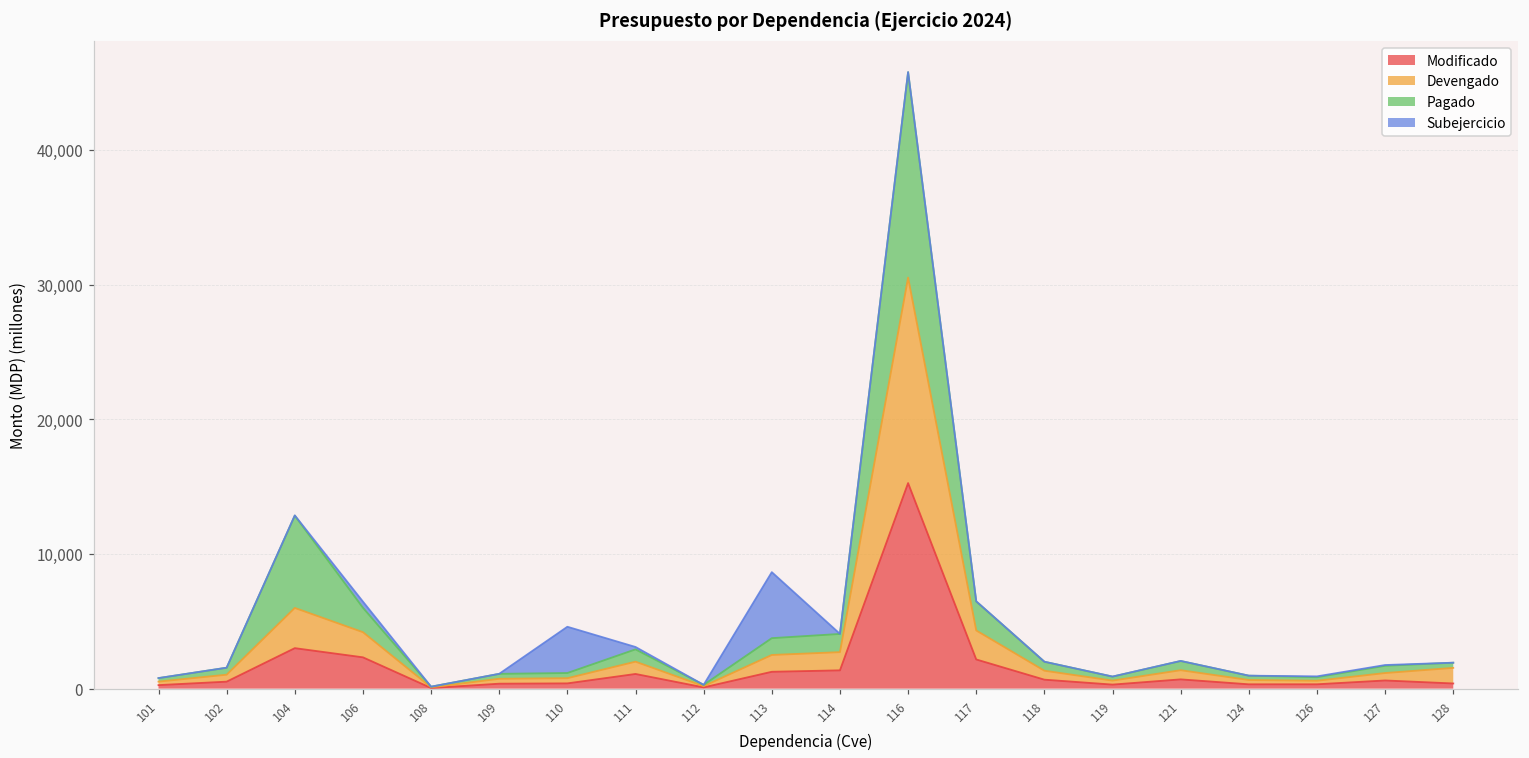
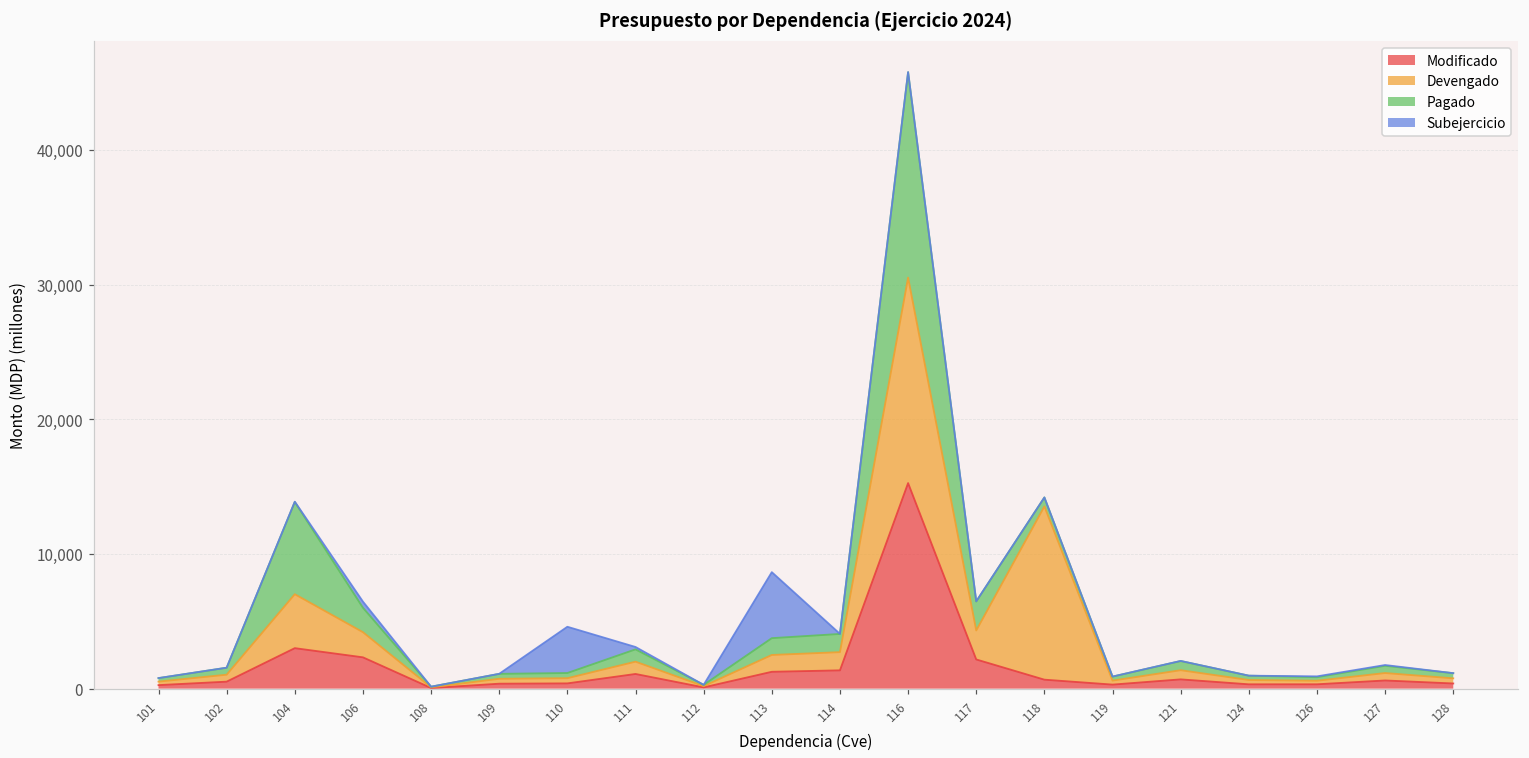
  {
    "Modificado": {
      "101": "300",
      "102": "500",
      "104": "3,000",
      "106": "2,300",
      "109": "400",
      "110": "400",
      "111": "1,100",
      "113": "1,300",
      "114": "1,400",
      "116": "15,300",
      "117": "2,200",
      "118": "700",
      "119": "300",
      "121": "700",
      "124": "300",
      "126": "300",
      "127": "600",
      "128": "400"
    },
    "Devengado": {
      "101": "300",
      "102": "500",
-     "104": "3,000",
+     "104": "4,000",
      "106": "1,900",
      "109": "400",
      "110": "400",
      "111": "900",
      "113": "1,200",
      "114": "1,400",
      "116": "15,300",
      "117": "2,200",
-     "118": "700",
+     "118": "12,900",
      "119": "300",
      "121": "700",
      "124": "300",
      "126": "300",
      "127": "600",
-     "128": "1,200"
+     "128": "400"
    },
    "Pagado": {
      "106": "1,800",
      "110": "400",
      "113": "1,200"
    },
    "Subejercicio": {
      "106": "500",
      "110": "3,400",
      "113": "4,900"
    }
  }
